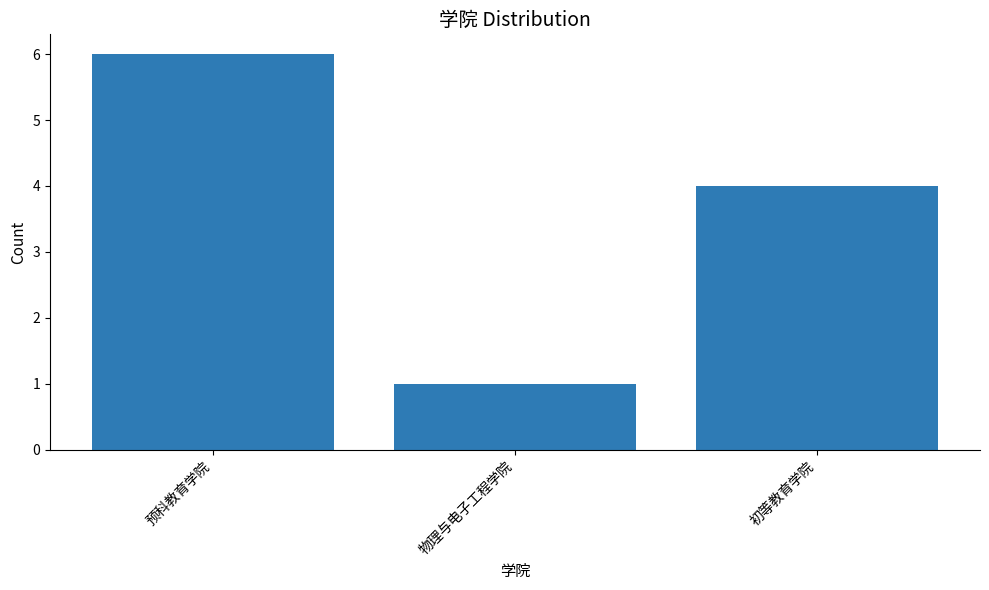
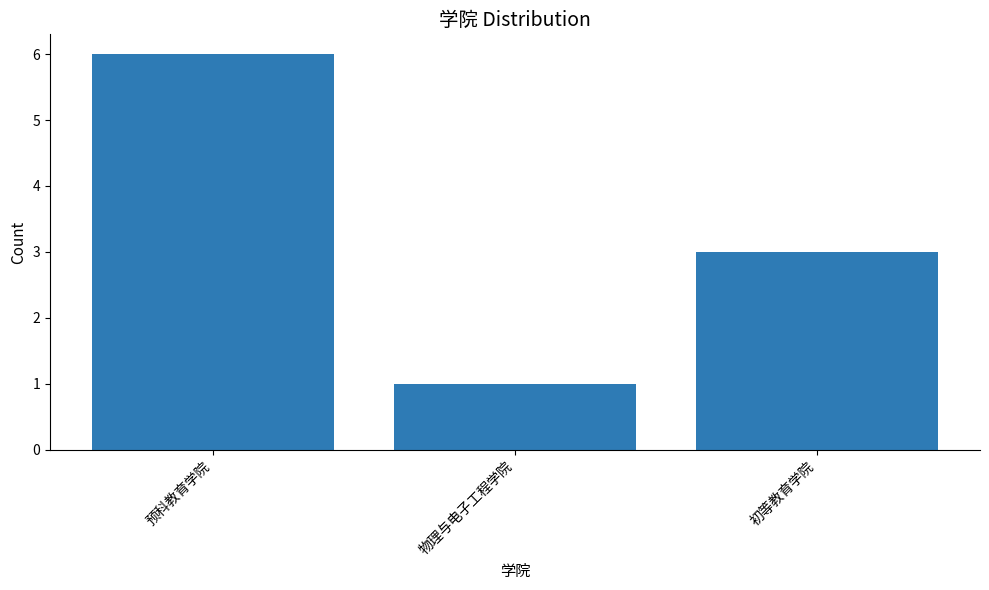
  {
    "预科教育学院": 6,
    "物理与电子工程学院": 1,
-   "初等教育学院": 4
+   "初等教育学院": 3
  }
